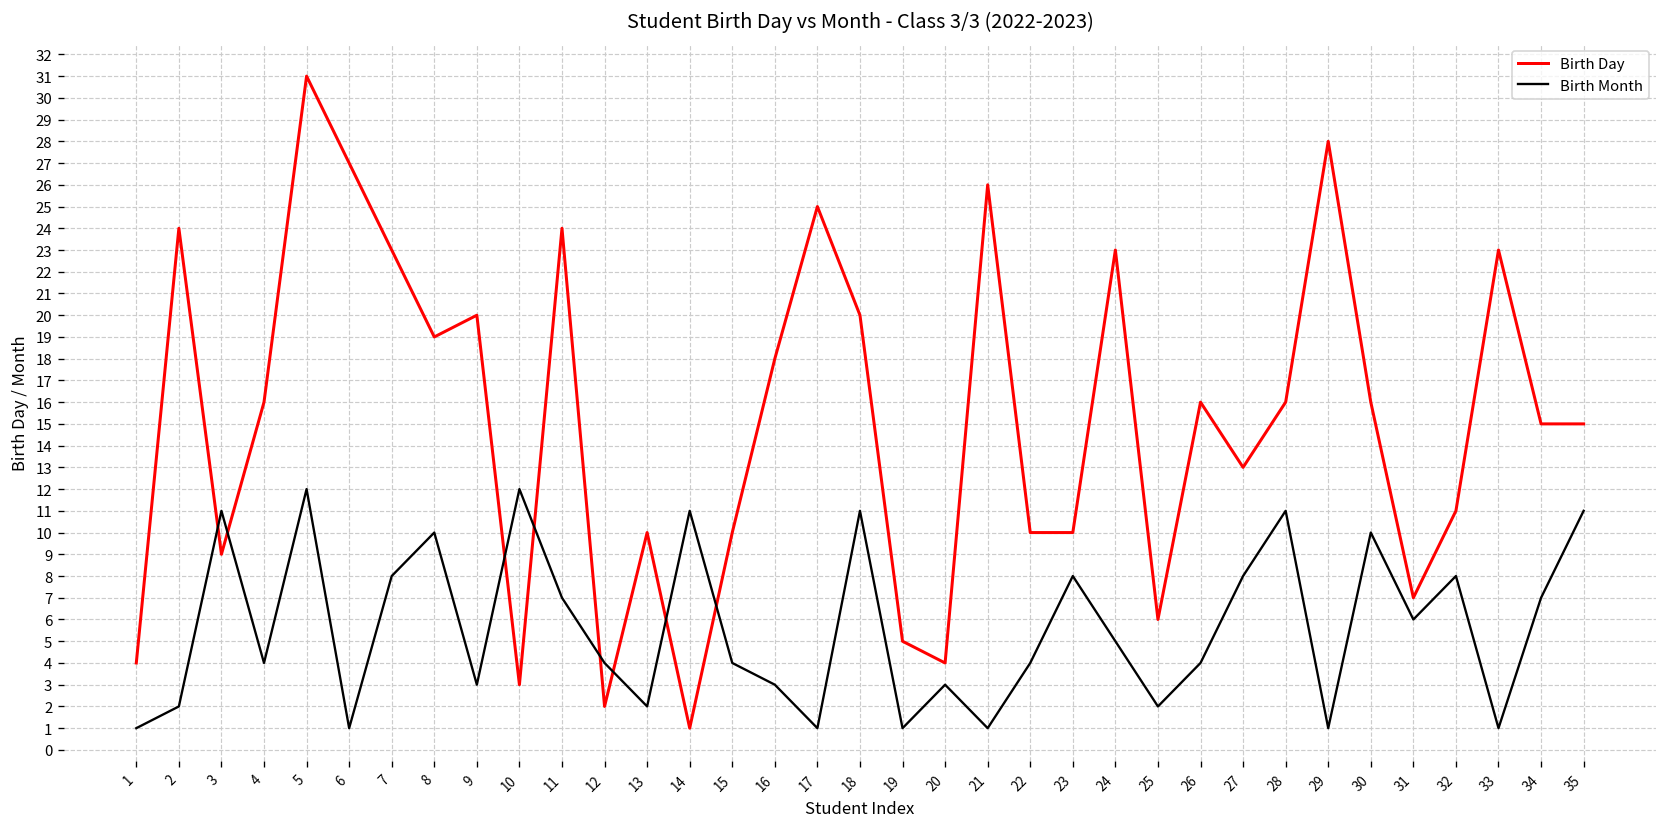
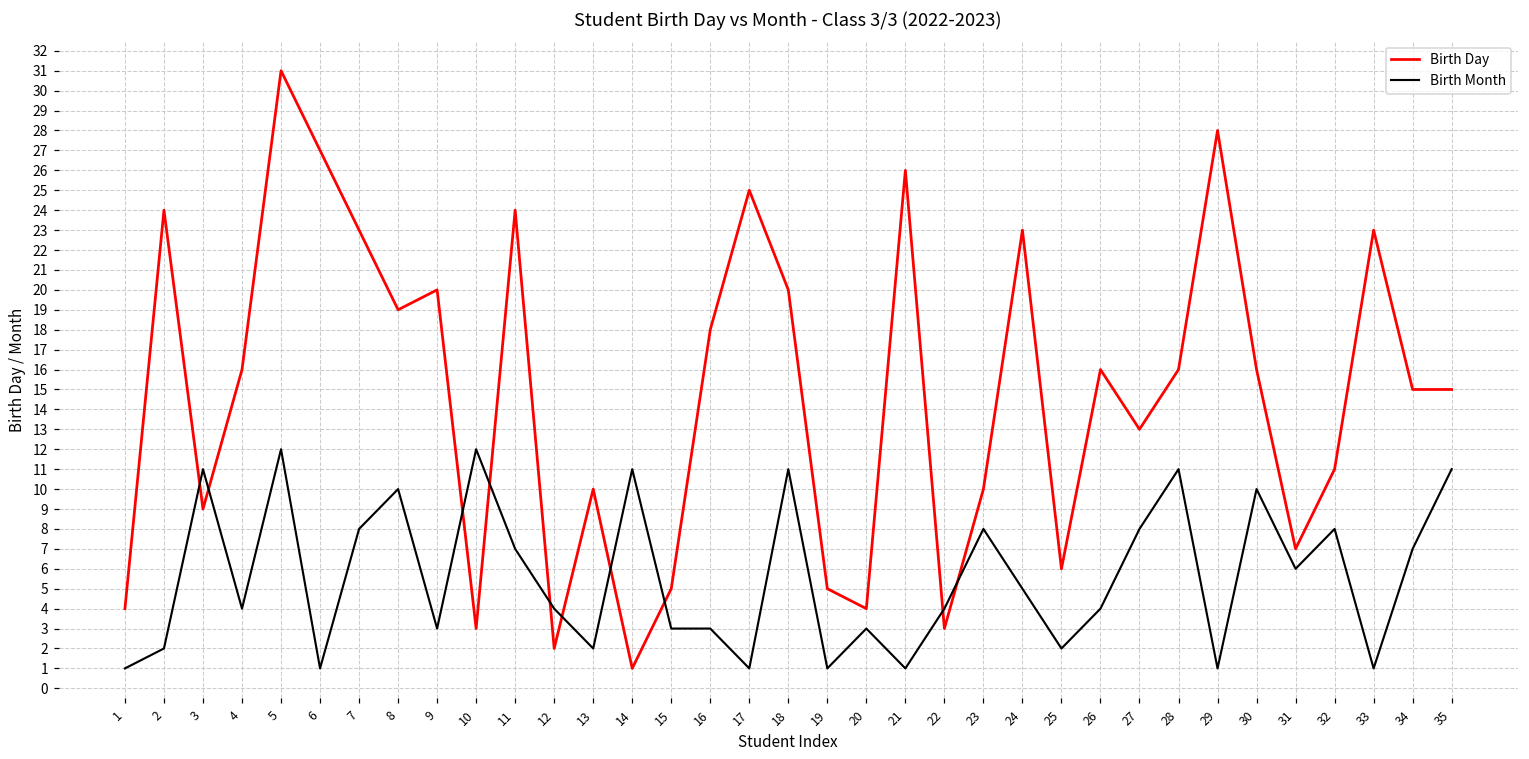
  {
    "Birth Day": {
      "1": 4,
      "2": 24,
      "3": 9,
      "4": 16,
      "5": 31,
      "6": 27,
      "7": 23,
      "8": 19,
      "9": 20,
      "10": 3,
      "11": 24,
      "12": 2,
      "13": 10,
      "14": 1,
-     "15": 10,
+     "15": 5,
      "16": 18,
      "17": 25,
      "18": 20,
      "19": 5,
      "20": 4,
      "21": 26,
-     "22": 10,
+     "22": 3,
      "23": 10,
      "24": 23,
      "25": 6,
      "26": 16,
      "27": 13,
      "28": 16,
      "29": 28,
      "30": 16,
      "31": 7,
      "32": 11,
      "33": 23,
      "34": 15,
      "35": 15
    },
    "Birth Month": {
      "1": 1,
      "2": 2,
      "3": 11,
      "4": 4,
      "5": 12,
      "6": 1,
      "7": 8,
      "8": 10,
      "9": 3,
      "10": 12,
      "11": 7,
      "12": 4,
      "13": 2,
      "14": 11,
-     "15": 4,
+     "15": 3,
      "16": 3,
      "17": 1,
      "18": 11,
      "19": 1,
      "20": 3,
      "21": 1,
      "22": 4,
      "23": 8,
      "24": 5,
      "25": 2,
      "26": 4,
      "27": 8,
      "28": 11,
      "29": 1,
      "30": 10,
      "31": 6,
      "32": 8,
      "33": 1,
      "34": 7,
      "35": 11
    }
  }
